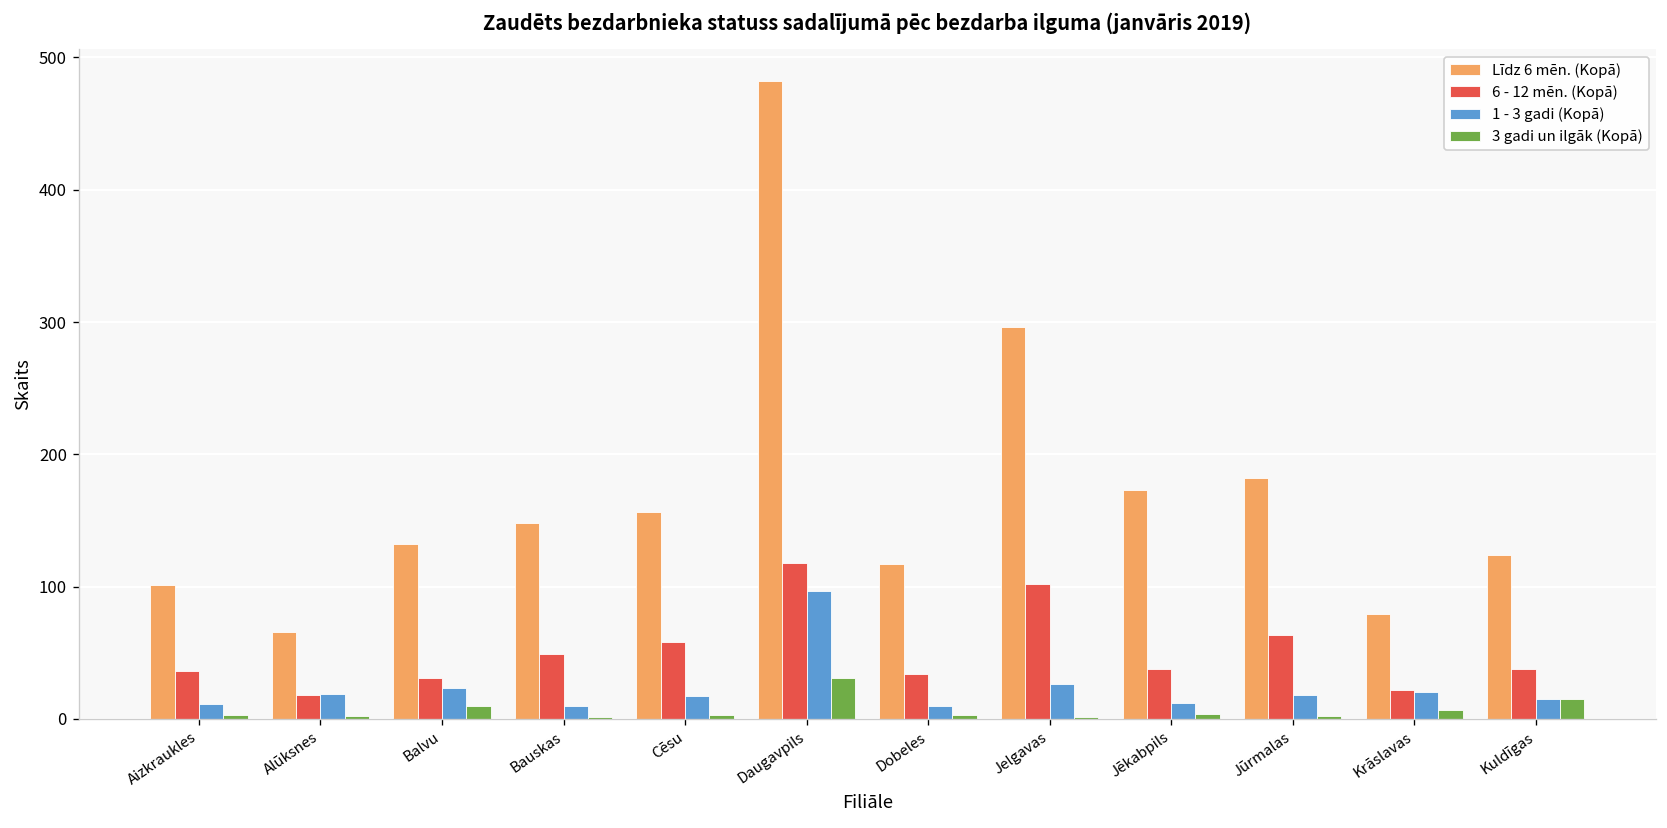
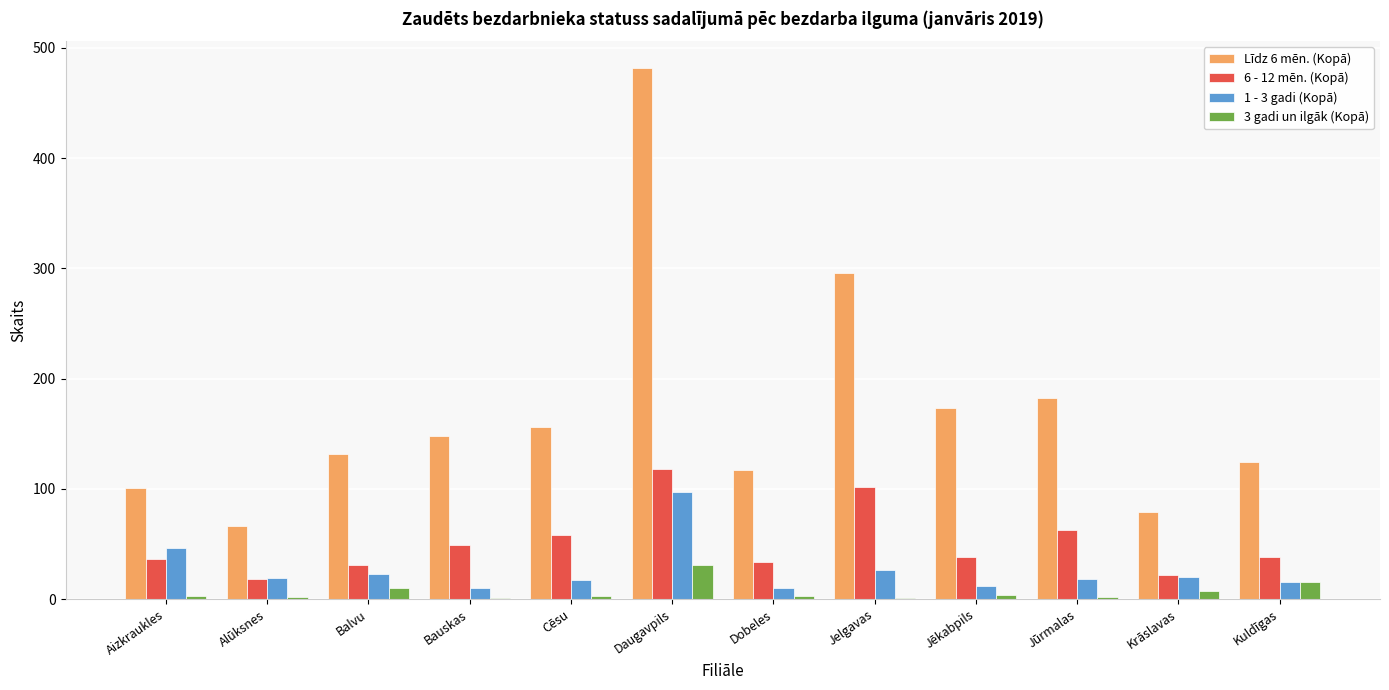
  {
    "Līdz 6 mēn. (Kopā)": {
      "Aizkraukles": 101,
      "Alūksnes": 66,
      "Balvu": 132,
      "Bauskas": 148,
      "Cēsu": 156,
      "Daugavpils": 482,
      "Dobeles": 117,
      "Jelgavas": 296,
      "Jēkabpils": 173,
      "Jūrmalas": 182,
      "Krāslavas": 79,
      "Kuldīgas": 124
    },
    "6 - 12 mēn. (Kopā)": {
      "Aizkraukles": 36,
      "Alūksnes": 18,
      "Balvu": 31,
      "Bauskas": 49,
      "Cēsu": 58,
      "Daugavpils": 118,
      "Dobeles": 34,
      "Jelgavas": 102,
      "Jēkabpils": 38,
      "Jūrmalas": 63,
      "Krāslavas": 22,
      "Kuldīgas": 38
    },
    "1 - 3 gadi (Kopā)": {
-     "Aizkraukles": 11,
+     "Aizkraukles": 46,
      "Alūksnes": 19,
      "Balvu": 23,
      "Bauskas": 10,
      "Cēsu": 17,
      "Daugavpils": 97,
      "Dobeles": 10,
      "Jelgavas": 26,
      "Jēkabpils": 12,
      "Jūrmalas": 18,
      "Krāslavas": 20,
      "Kuldīgas": 15
    },
    "3 gadi un ilgāk (Kopā)": {
      "Aizkraukles": 3,
      "Balvu": 10,
      "Cēsu": 3,
      "Daugavpils": 31,
      "Dobeles": 3,
      "Jēkabpils": 4,
      "Krāslavas": 7,
      "Kuldīgas": 15
    }
  }
